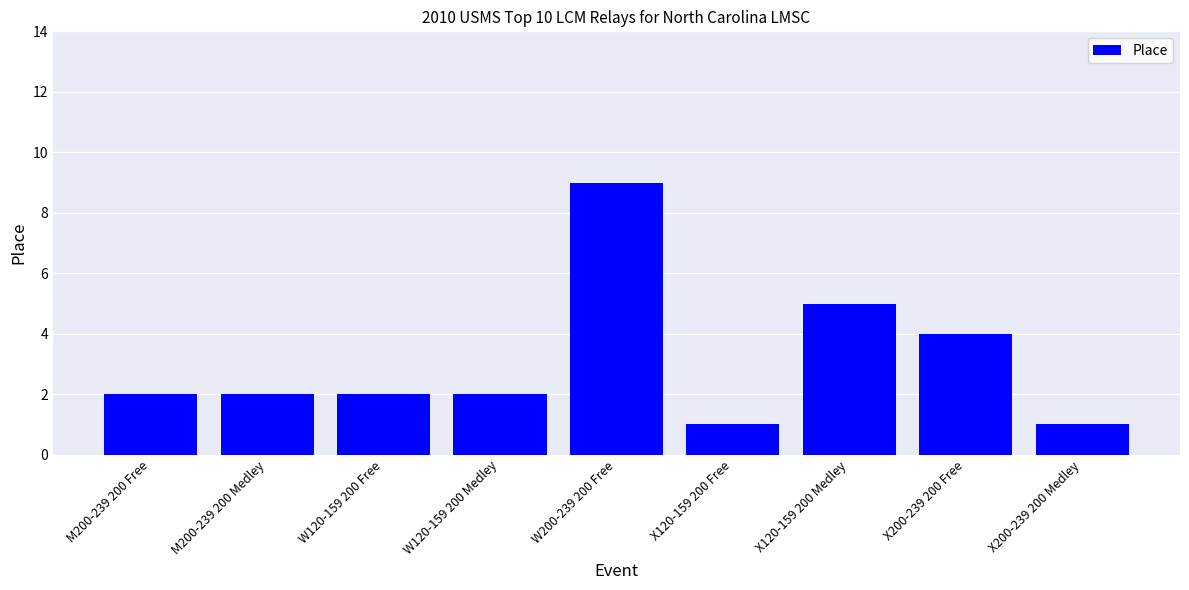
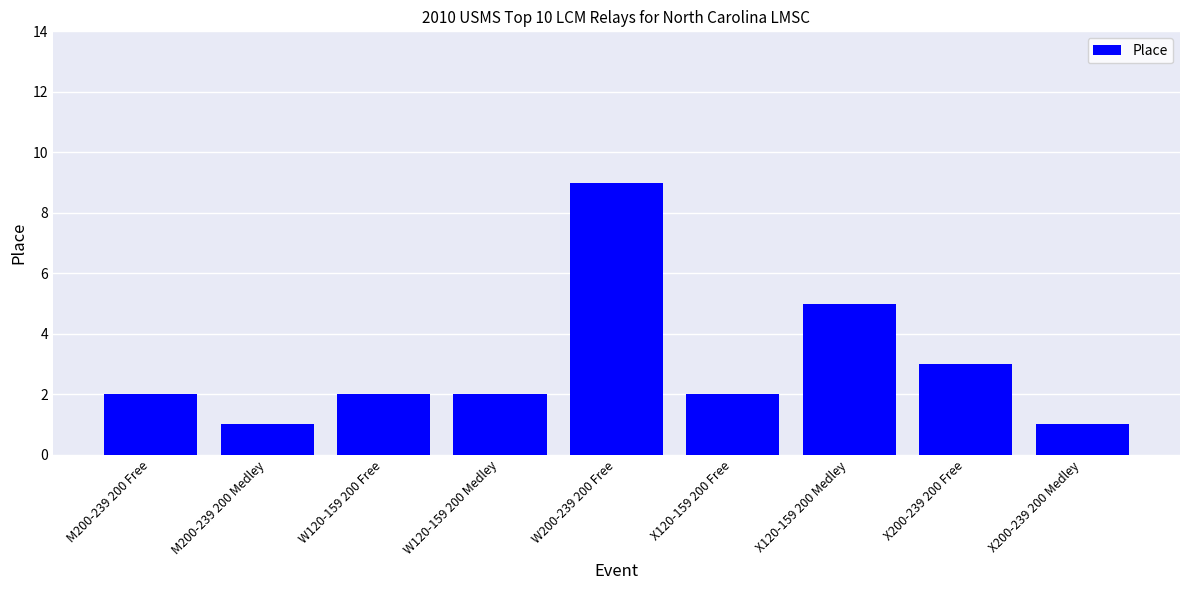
  {
    "M200-239 200 Free": 2,
-   "M200-239 200 Medley": 2,
+   "M200-239 200 Medley": 1,
    "W120-159 200 Free": 2,
    "W120-159 200 Medley": 2,
    "W200-239 200 Free": 9,
-   "X120-159 200 Free": 1,
+   "X120-159 200 Free": 2,
    "X120-159 200 Medley": 5,
-   "X200-239 200 Free": 4,
+   "X200-239 200 Free": 3,
    "X200-239 200 Medley": 1
  }
